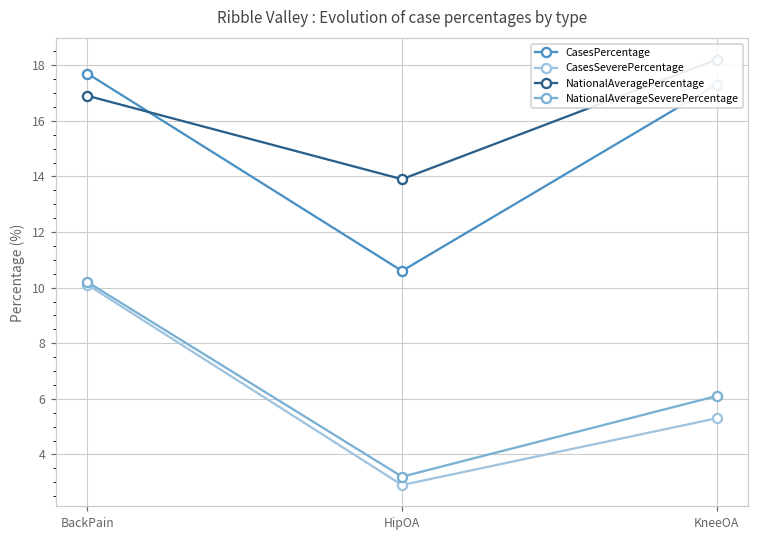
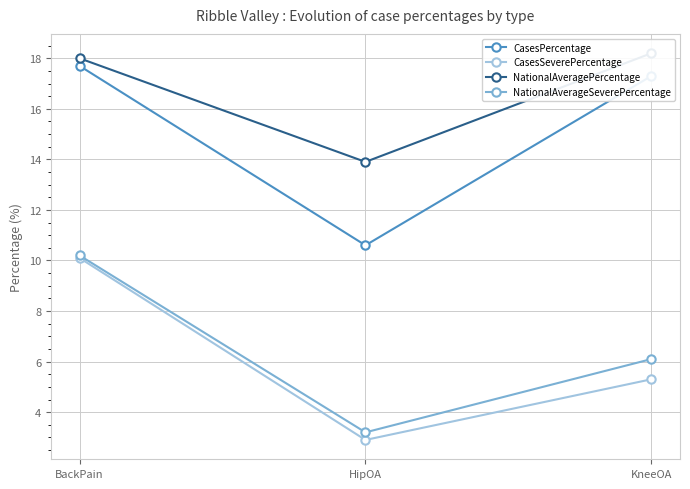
  {
    "NationalAveragePercentage": {
-     "BackPain": 16.9,
+     "BackPain": 18.0,
      "HipOA": 13.9
    }
  }
